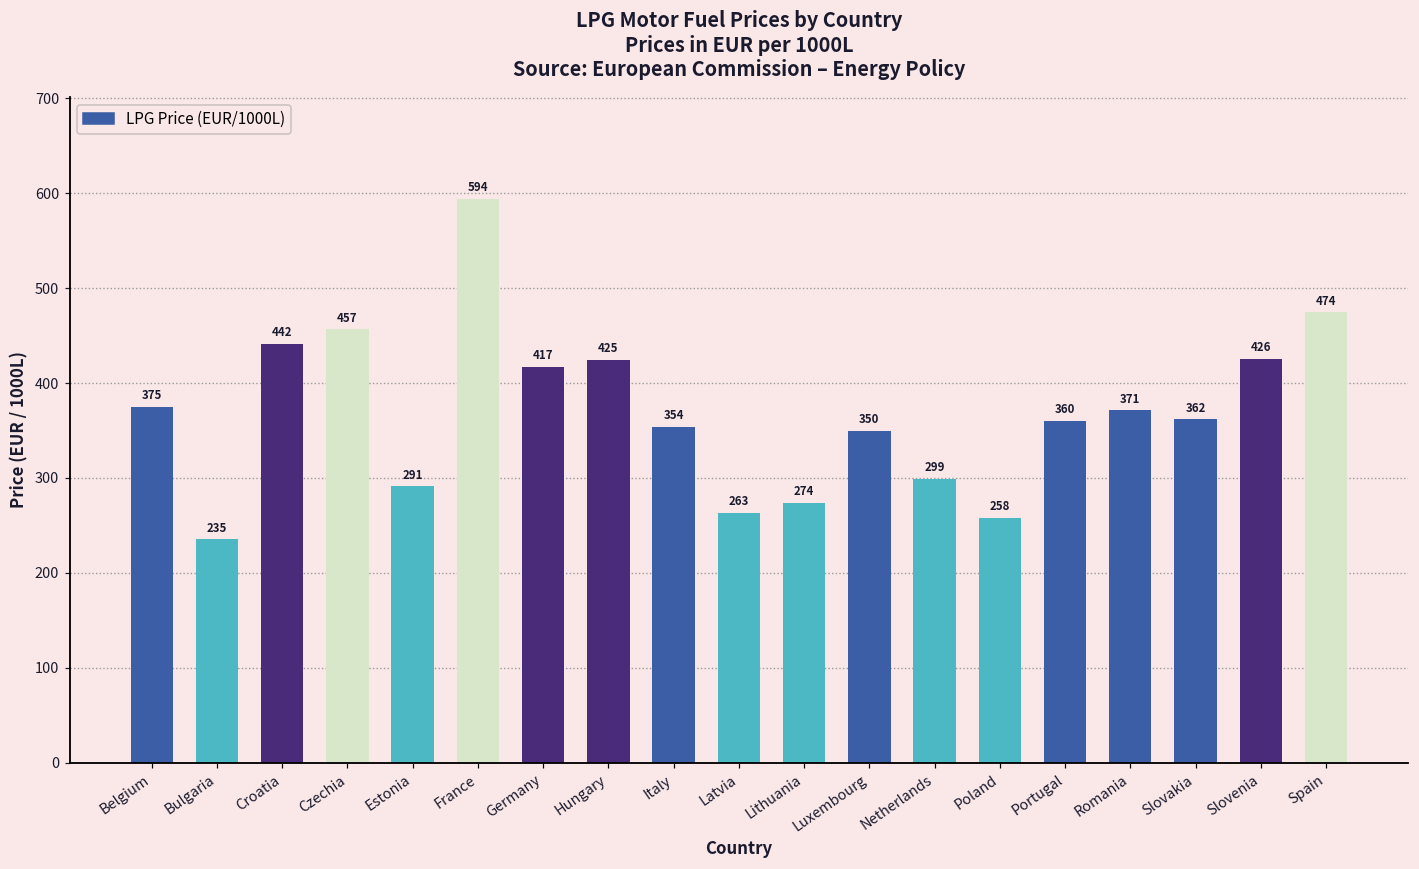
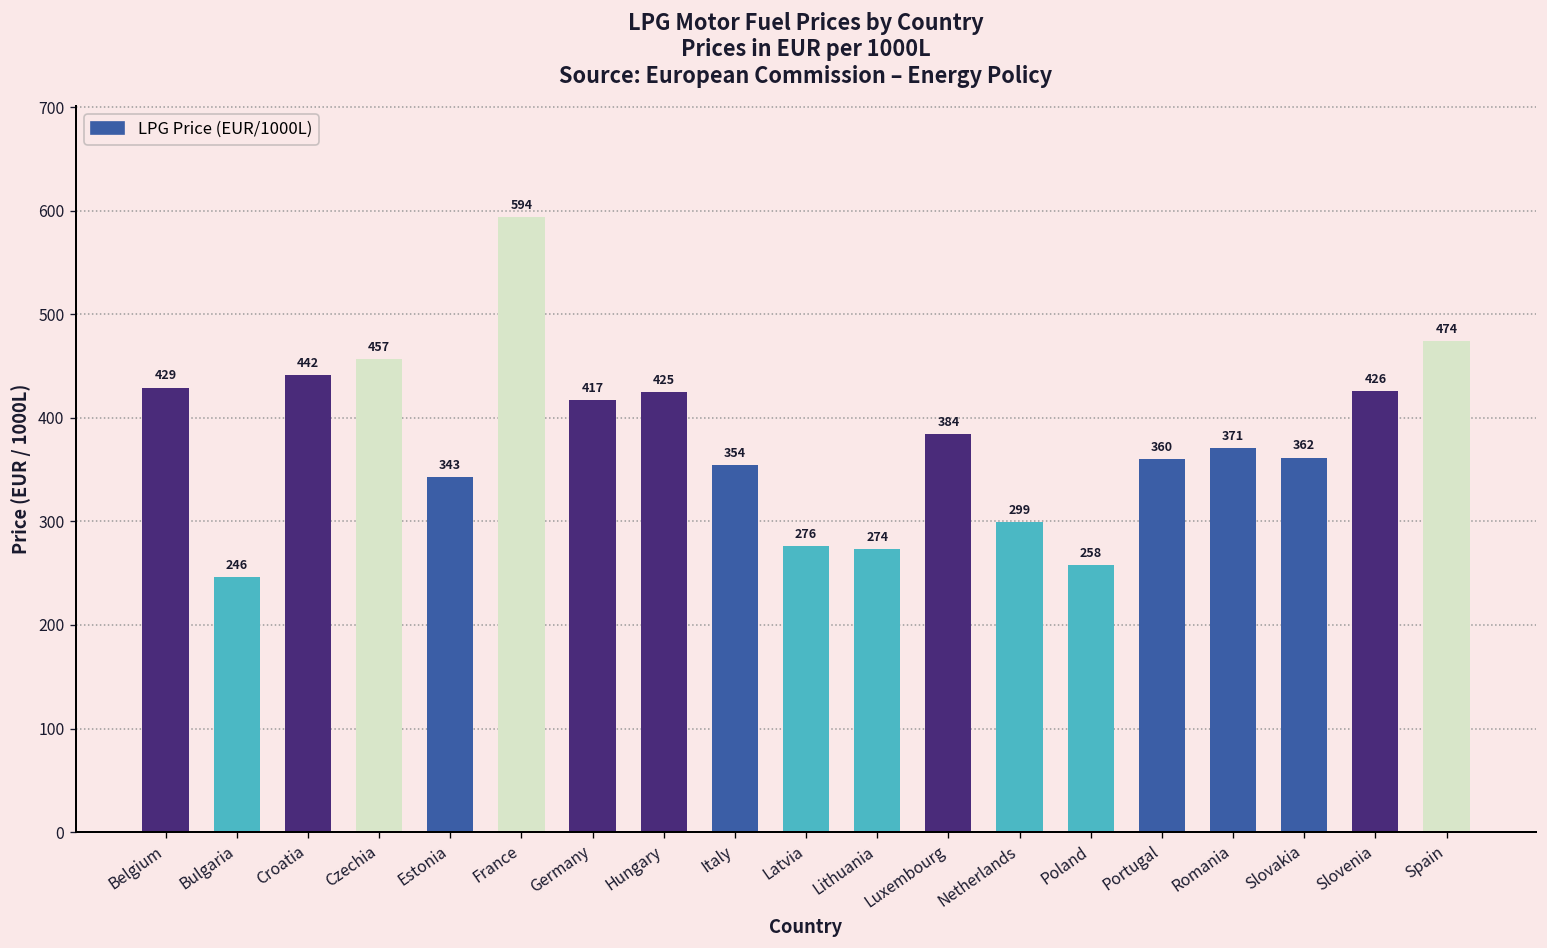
  {
-   "Belgium": 375,
-   "Bulgaria": 235,
+   "Belgium": 429,
+   "Bulgaria": 246,
    "Croatia": 442,
    "Czechia": 457,
-   "Estonia": 291,
+   "Estonia": 343,
    "France": 594,
    "Germany": 417,
    "Hungary": 425,
    "Italy": 354,
-   "Latvia": 263,
+   "Latvia": 276,
    "Lithuania": 274,
-   "Luxembourg": 350,
+   "Luxembourg": 384,
    "Netherlands": 299,
    "Poland": 258,
    "Portugal": 360,
    "Romania": 371,
    "Slovakia": 362,
    "Slovenia": 426,
    "Spain": 474
  }
